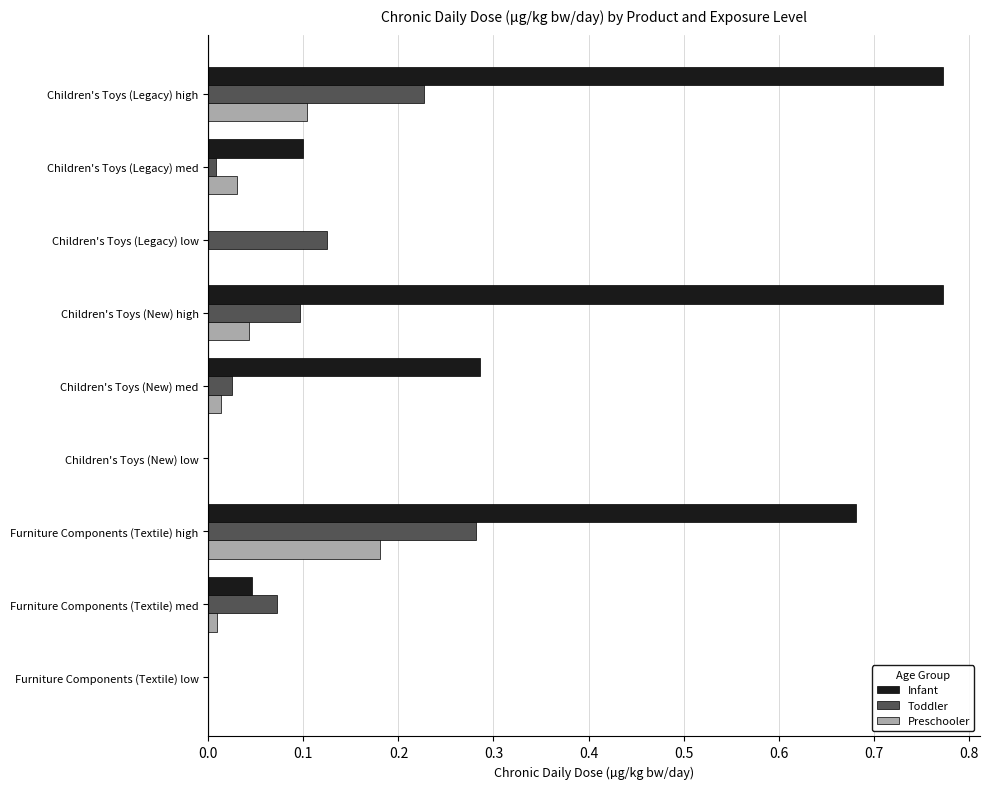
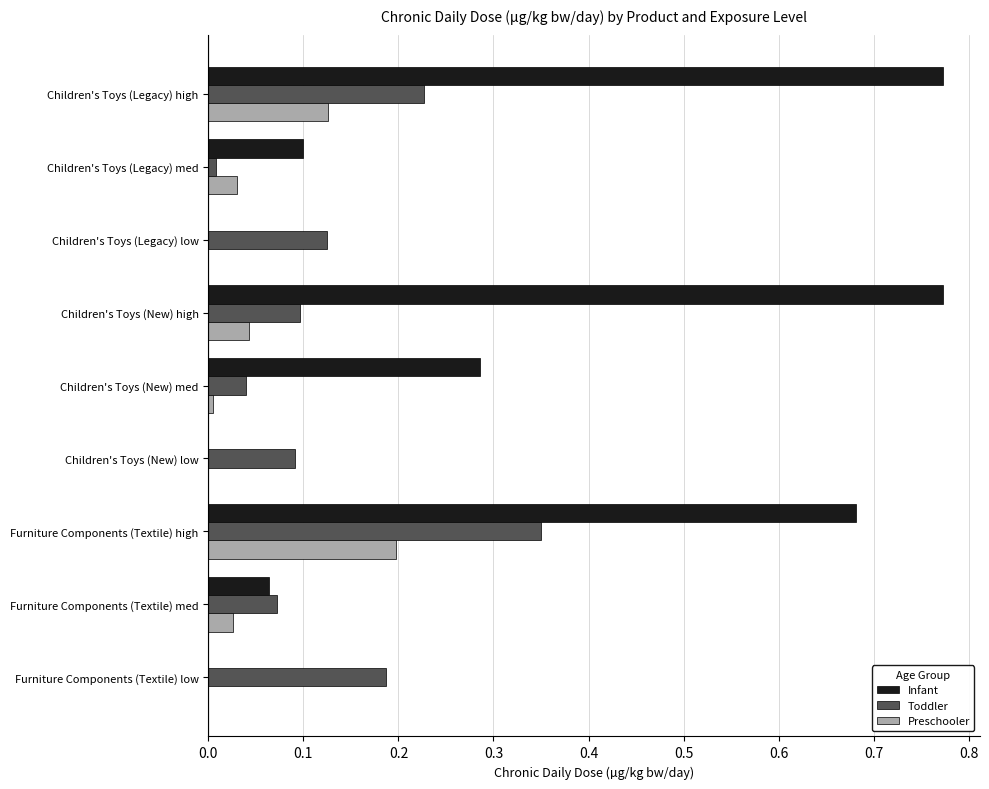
  {
    "Infant": {
      "Children's Toys (Legacy) high": 0.77,
      "Children's Toys (Legacy) med": 0.10,
      "Children's Toys (New) high": 0.77,
      "Children's Toys (New) med": 0.29,
      "Furniture Components (Textile) high": 0.68,
-     "Furniture Components (Textile) med": 0.05
+     "Furniture Components (Textile) med": 0.06
    },
    "Toddler": {
      "Children's Toys (Legacy) high": 0.23,
      "Children's Toys (Legacy) med": 0.01,
      "Children's Toys (Legacy) low": 0.13,
      "Children's Toys (New) high": 0.10,
-     "Children's Toys (New) med": 0.03,
-     "Children's Toys (New) low": 0.00,
-     "Furniture Components (Textile) high": 0.28,
+     "Children's Toys (New) med": 0.04,
+     "Children's Toys (New) low": 0.09,
+     "Furniture Components (Textile) high": 0.35,
      "Furniture Components (Textile) med": 0.07,
-     "Furniture Components (Textile) low": 0.00
+     "Furniture Components (Textile) low": 0.19
    },
    "Preschooler": {
-     "Children's Toys (Legacy) high": 0.10,
+     "Children's Toys (Legacy) high": 0.13,
      "Children's Toys (Legacy) med": 0.03,
      "Children's Toys (New) high": 0.04,
-     "Children's Toys (New) med": 0.01,
-     "Furniture Components (Textile) high": 0.18,
-     "Furniture Components (Textile) med": 0.01
+     "Children's Toys (New) med": 0.00,
+     "Furniture Components (Textile) high": 0.20,
+     "Furniture Components (Textile) med": 0.03
    }
  }
